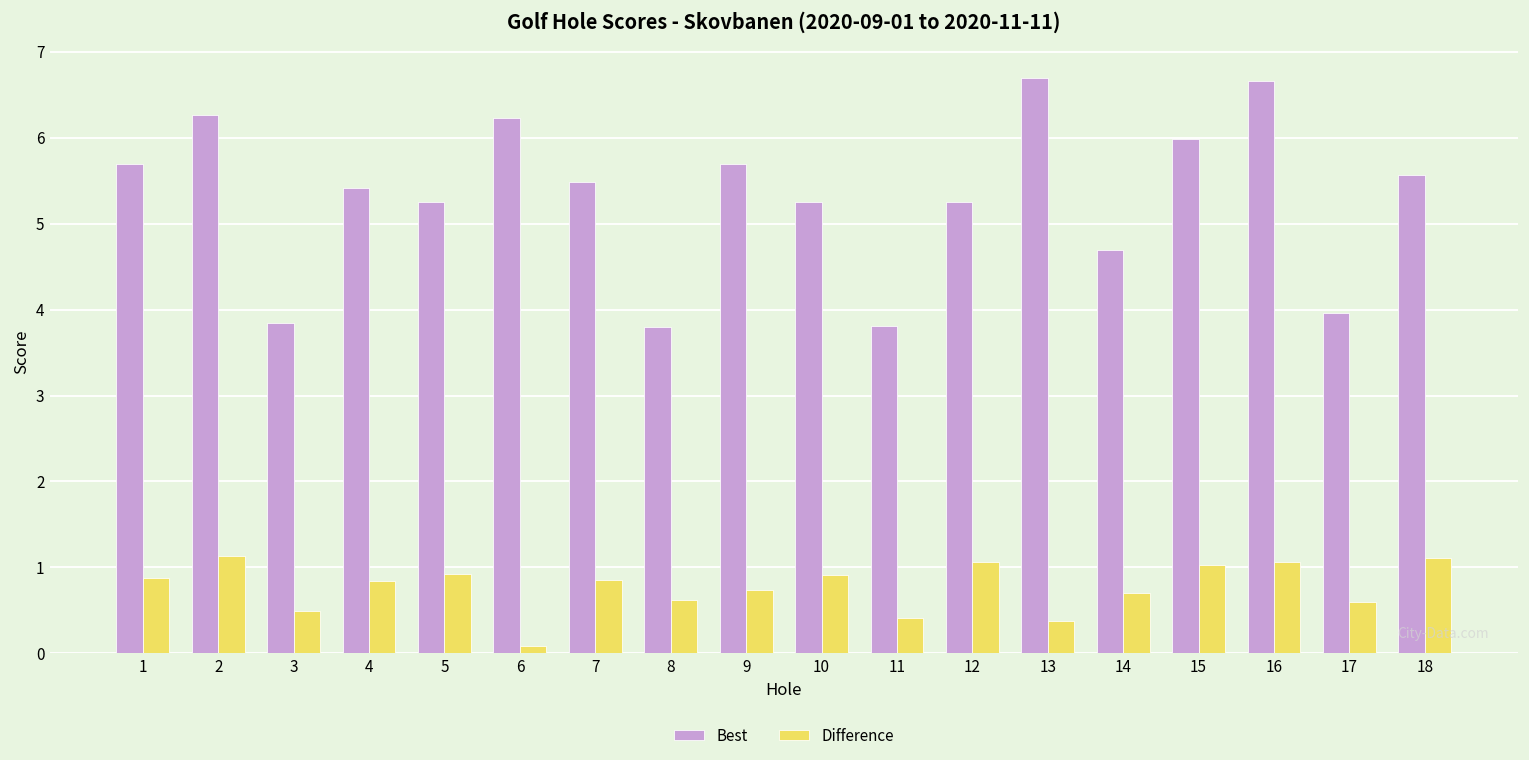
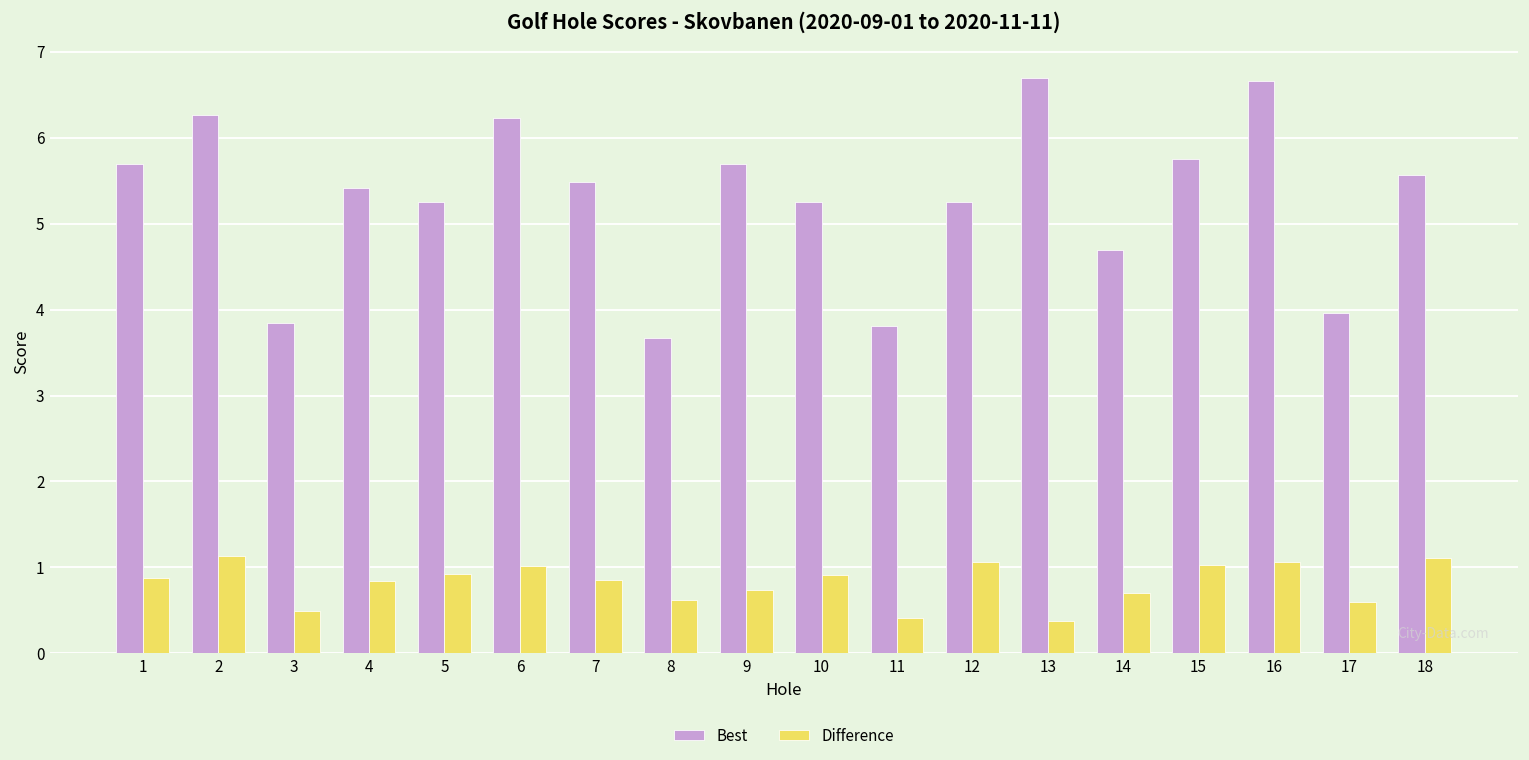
  {
    "Best": {
      "1": 5.7,
      "2": 6.3,
      "3": 3.8,
      "4": 5.4,
      "5": 5.2,
      "6": 6.2,
      "7": 5.5,
-     "8": 3.8,
+     "8": 3.7,
      "9": 5.7,
      "10": 5.3,
      "11": 3.8,
      "12": 5.2,
      "13": 6.7,
      "14": 4.7,
-     "15": 6.0,
+     "15": 5.8,
      "16": 6.7,
      "17": 4.0,
      "18": 5.6
    },
    "Difference": {
      "1": 0.9,
      "2": 1.1,
      "3": 0.5,
      "4": 0.8,
      "5": 0.9,
-     "6": 0.1,
+     "6": 1.0,
      "7": 0.9,
      "8": 0.6,
      "9": 0.7,
      "10": 0.9,
      "11": 0.4,
      "12": 1.1,
      "13": 0.4,
      "14": 0.7,
      "15": 1.0,
      "16": 1.1,
      "17": 0.6,
      "18": 1.1
    }
  }
